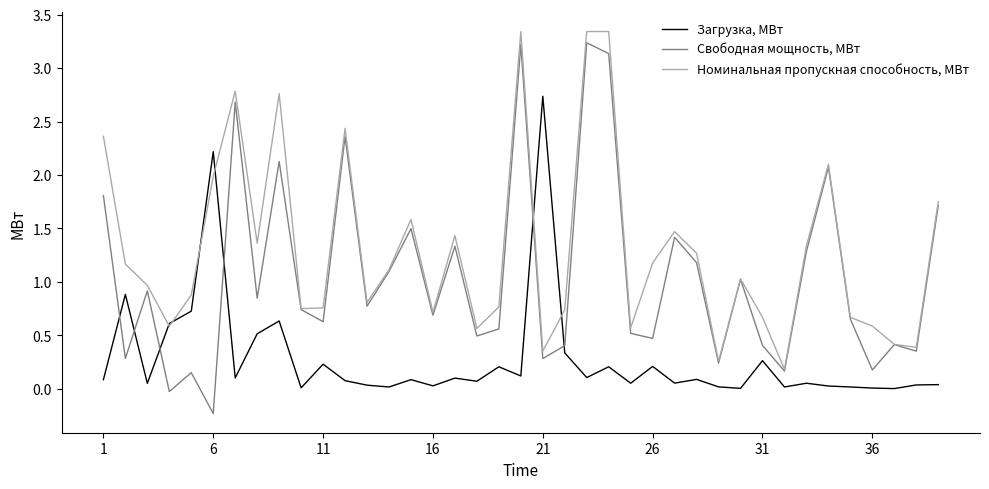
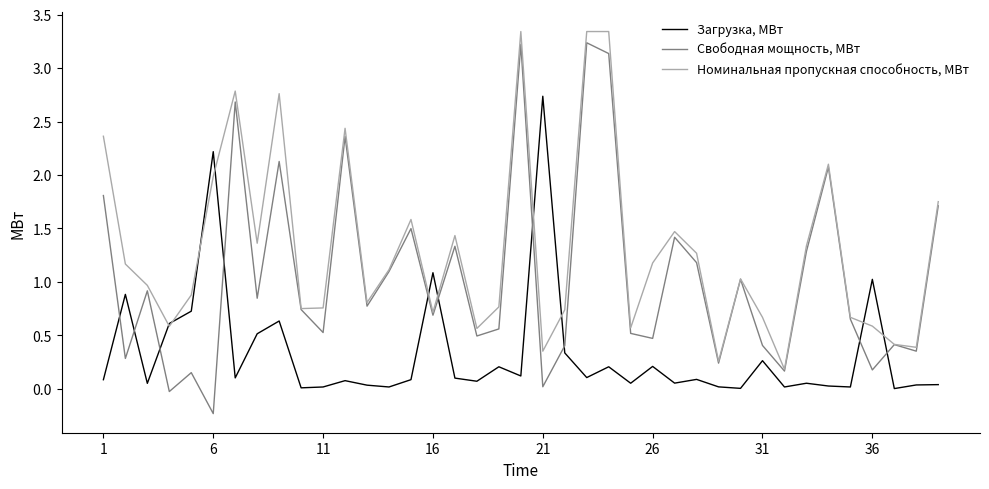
  {
    "Загрузка, МВт": {
      "1": 0.09,
      "6": 2.22,
-     "11": 0.23,
-     "16": 0.03,
+     "11": 0.02,
+     "16": 1.09,
      "21": 2.74,
      "26": 0.21,
      "31": 0.26,
-     "36": 0.01
+     "36": 1.02
    },
    "Свободная мощность, МВт": {
      "1": 1.81,
      "6": -0.23,
-     "11": 0.63,
+     "11": 0.53,
      "16": 0.69,
-     "21": 0.28,
+     "21": 0.02,
      "26": 0.47,
      "31": 0.41,
      "36": 0.18
    },
    "Номинальная пропускная способность, МВт": {
      "1": 2.36,
      "6": 1.99,
      "11": 0.76,
      "16": 0.72,
      "21": 0.35,
      "26": 1.18,
      "31": 0.67,
      "36": 0.59
    }
  }
